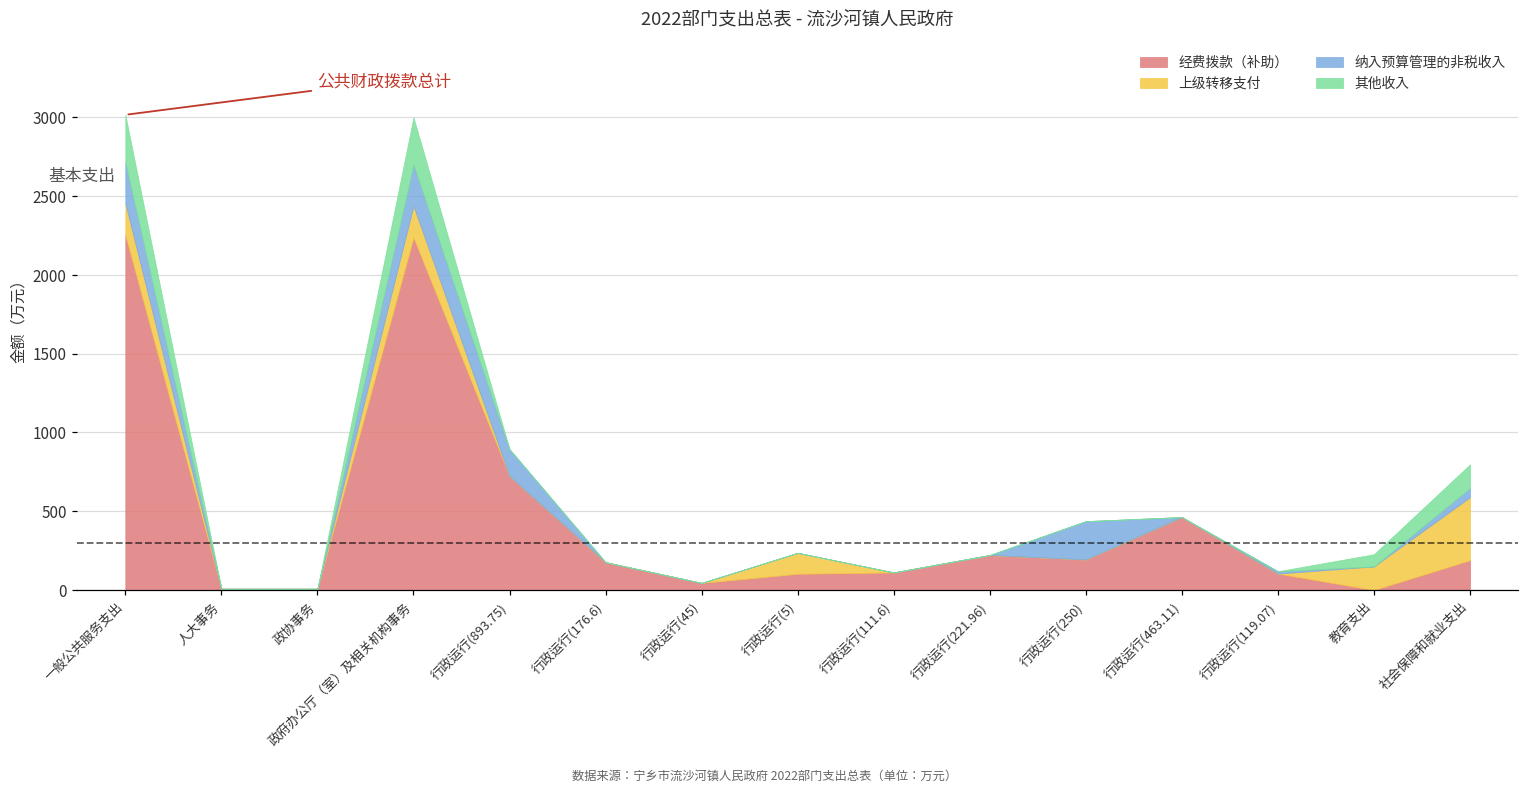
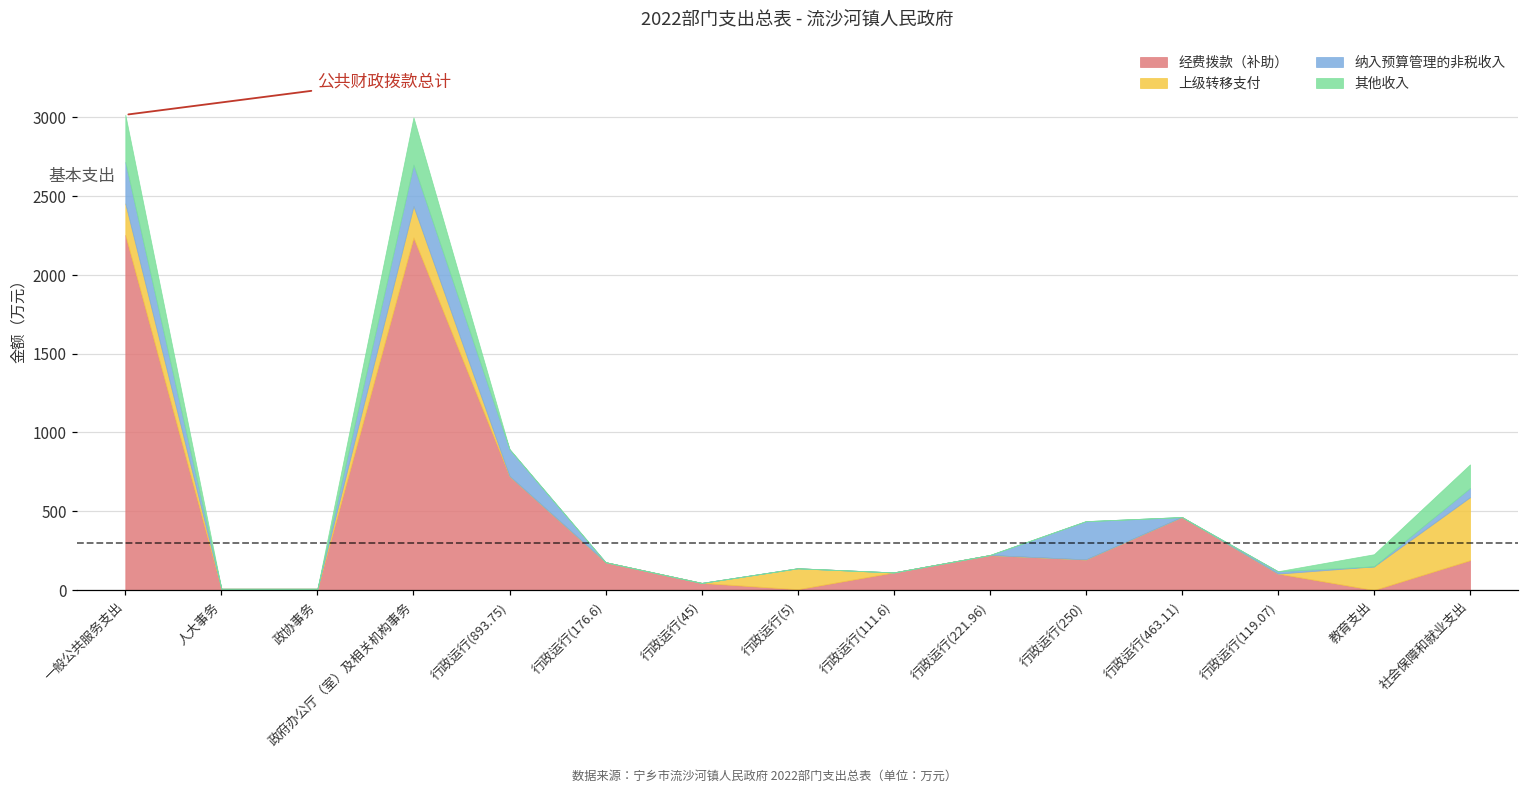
  {
    "经费拨款（补助）": {
      "一般公共服务支出": 2250,
      "政府办公厅（室）及相关机构事务": 2240,
      "行政运行(893.75)": 720,
      "行政运行(176.6)": 180,
      "行政运行(45)": 50,
-     "行政运行(5)": 100,
+     "行政运行(5)": 10,
      "行政运行(111.6)": 110,
      "行政运行(221.96)": 220,
      "行政运行(250)": 190,
      "行政运行(463.11)": 460,
      "行政运行(119.07)": 100,
      "教育支出": 0,
      "社会保障和就业支出": 190
    },
    "上级转移支付": {
      "一般公共服务支出": 200,
      "人大事务": 0,
      "政协事务": 0,
      "政府办公厅（室）及相关机构事务": 200,
      "行政运行(893.75)": 0,
      "行政运行(176.6)": 0,
      "行政运行(45)": 0,
      "行政运行(5)": 130,
      "行政运行(111.6)": 0,
      "行政运行(221.96)": 0,
      "行政运行(250)": 0,
      "行政运行(463.11)": 0,
      "行政运行(119.07)": 0,
      "教育支出": 150,
      "社会保障和就业支出": 400
    },
    "纳入预算管理的非税收入": {
      "一般公共服务支出": 260,
      "人大事务": 0,
      "政协事务": 0,
      "政府办公厅（室）及相关机构事务": 260,
      "行政运行(893.75)": 170,
      "行政运行(176.6)": 0,
      "行政运行(45)": 0,
      "行政运行(5)": 0,
      "行政运行(111.6)": 0,
      "行政运行(221.96)": 0,
      "行政运行(250)": 240,
      "行政运行(463.11)": 0,
      "教育支出": 0,
      "社会保障和就业支出": 60
    },
    "其他收入": {
      "一般公共服务支出": 300,
      "人大事务": 0,
      "政协事务": 0,
      "政府办公厅（室）及相关机构事务": 300,
      "行政运行(893.75)": 0,
      "行政运行(176.6)": 0,
      "行政运行(45)": 0,
      "行政运行(5)": 0,
      "行政运行(111.6)": 0,
      "行政运行(221.96)": 0,
      "行政运行(250)": 0,
      "行政运行(463.11)": 0,
      "行政运行(119.07)": 0,
      "教育支出": 80,
      "社会保障和就业支出": 150
    }
  }
